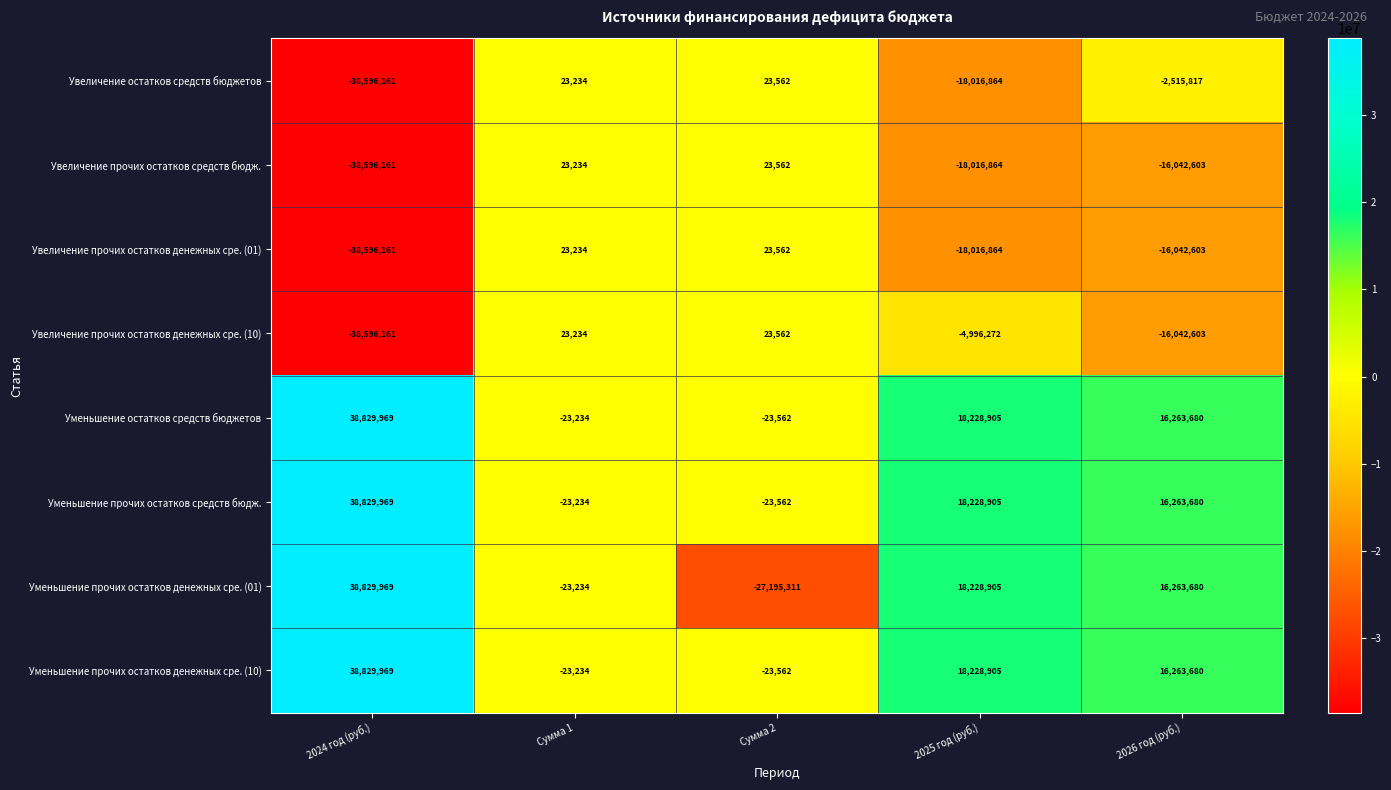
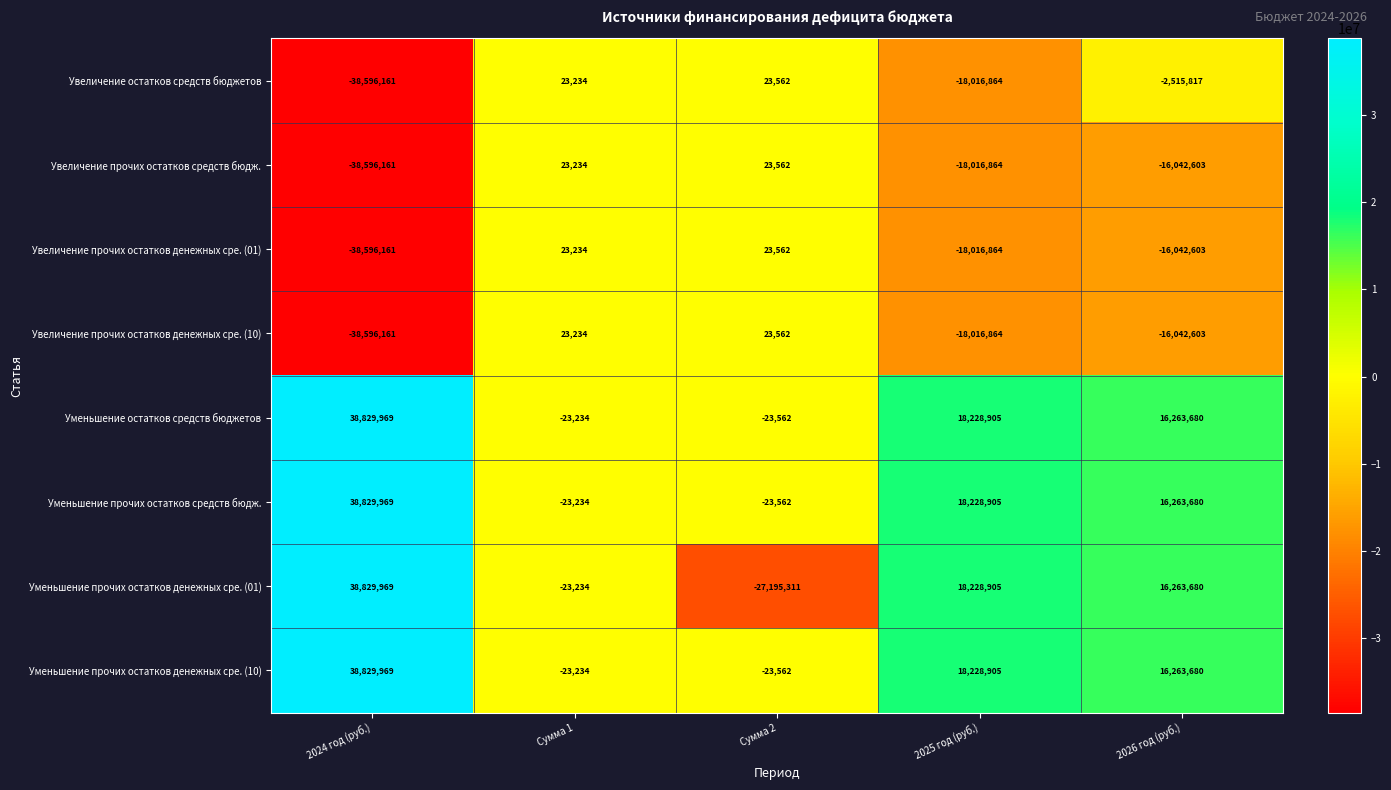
  {
    "Увеличение остатков средств бюджетов": {
      "2024 год (руб.)": "-38,596,161",
      "Сумма 1": "23,234",
      "Сумма 2": "23,562",
      "2025 год (руб.)": "-18,016,864",
      "2026 год (руб.)": "-2,515,817"
    },
    "Увеличение прочих остатков средств бюдж.": {
      "2024 год (руб.)": "-38,596,161",
      "Сумма 1": "23,234",
      "Сумма 2": "23,562",
      "2025 год (руб.)": "-18,016,864",
      "2026 год (руб.)": "-16,042,603"
    },
    "Увеличение прочих остатков денежных сре. (01)": {
      "2024 год (руб.)": "-38,596,161",
      "Сумма 1": "23,234",
      "Сумма 2": "23,562",
      "2025 год (руб.)": "-18,016,864",
      "2026 год (руб.)": "-16,042,603"
    },
    "Увеличение прочих остатков денежных сре. (10)": {
      "2024 год (руб.)": "-38,596,161",
      "Сумма 1": "23,234",
      "Сумма 2": "23,562",
-     "2025 год (руб.)": "-4,996,272",
+     "2025 год (руб.)": "-18,016,864",
      "2026 год (руб.)": "-16,042,603"
    },
    "Уменьшение остатков средств бюджетов": {
      "2024 год (руб.)": "38,829,969",
      "Сумма 1": "-23,234",
      "Сумма 2": "-23,562",
      "2025 год (руб.)": "18,228,905",
      "2026 год (руб.)": "16,263,680"
    },
    "Уменьшение прочих остатков средств бюдж.": {
      "2024 год (руб.)": "38,829,969",
      "Сумма 1": "-23,234",
      "Сумма 2": "-23,562",
      "2025 год (руб.)": "18,228,905",
      "2026 год (руб.)": "16,263,680"
    },
    "Уменьшение прочих остатков денежных сре. (01)": {
      "2024 год (руб.)": "38,829,969",
      "Сумма 1": "-23,234",
      "Сумма 2": "-27,195,311",
      "2025 год (руб.)": "18,228,905",
      "2026 год (руб.)": "16,263,680"
    },
    "Уменьшение прочих остатков денежных сре. (10)": {
      "2024 год (руб.)": "38,829,969",
      "Сумма 1": "-23,234",
      "Сумма 2": "-23,562",
      "2025 год (руб.)": "18,228,905",
      "2026 год (руб.)": "16,263,680"
    }
  }
